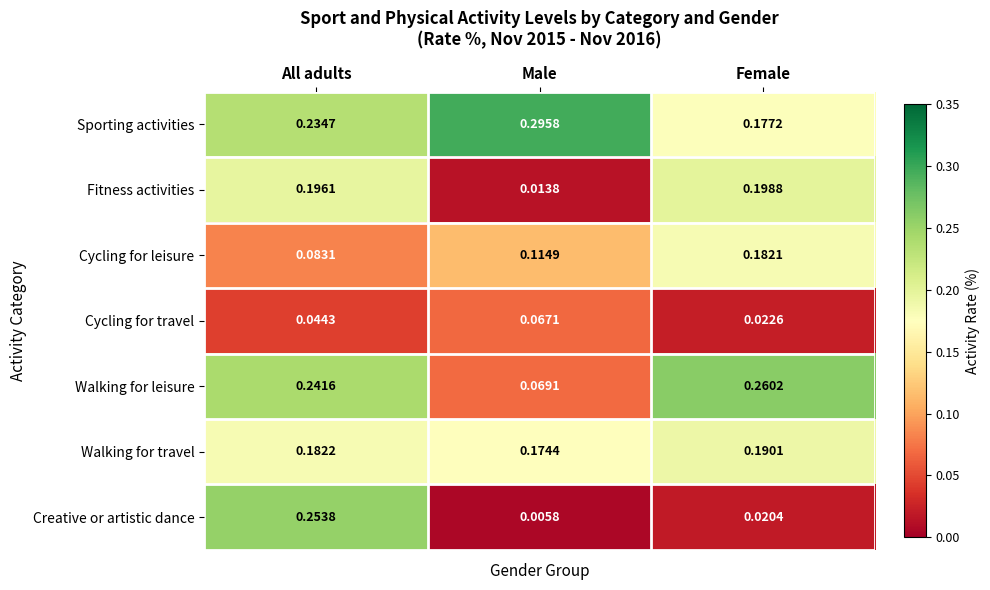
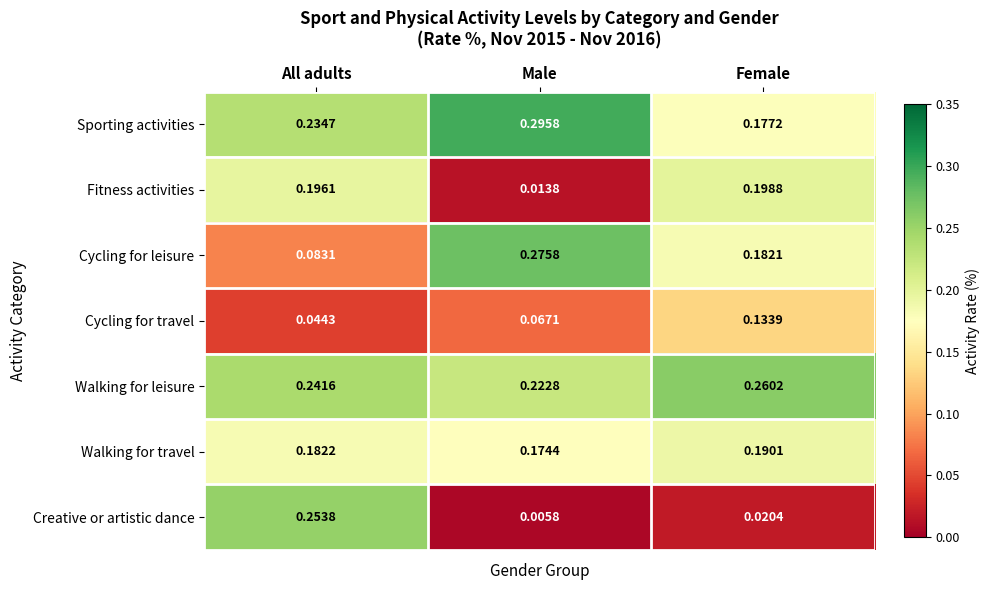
  {
    "Sporting activities": {
      "All adults": 0.2347,
      "Male": 0.2958,
      "Female": 0.1772
    },
    "Fitness activities": {
      "All adults": 0.1961,
      "Male": 0.0138,
      "Female": 0.1988
    },
    "Cycling for leisure": {
      "All adults": 0.0831,
-     "Male": 0.1149,
+     "Male": 0.2758,
      "Female": 0.1821
    },
    "Cycling for travel": {
      "All adults": 0.0443,
      "Male": 0.0671,
-     "Female": 0.0226
+     "Female": 0.1339
    },
    "Walking for leisure": {
      "All adults": 0.2416,
-     "Male": 0.0691,
+     "Male": 0.2228,
      "Female": 0.2602
    },
    "Walking for travel": {
      "All adults": 0.1822,
      "Male": 0.1744,
      "Female": 0.1901
    },
    "Creative or artistic dance": {
      "All adults": 0.2538,
      "Male": 0.0058,
      "Female": 0.0204
    }
  }
